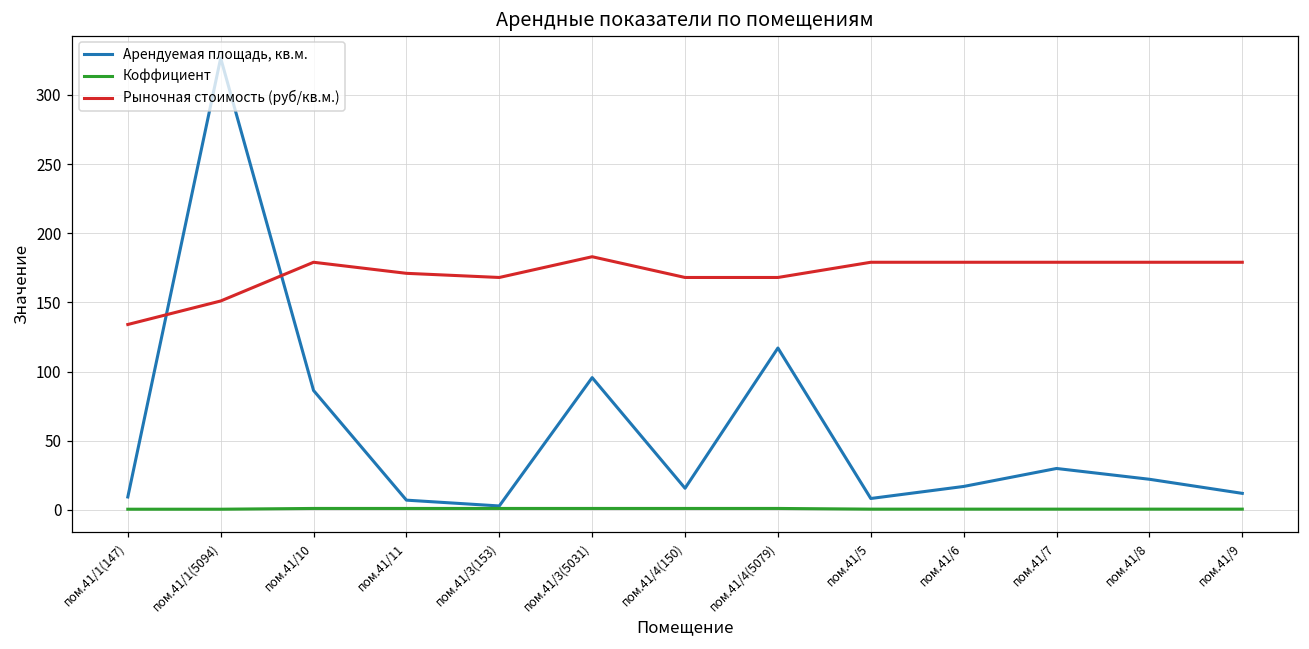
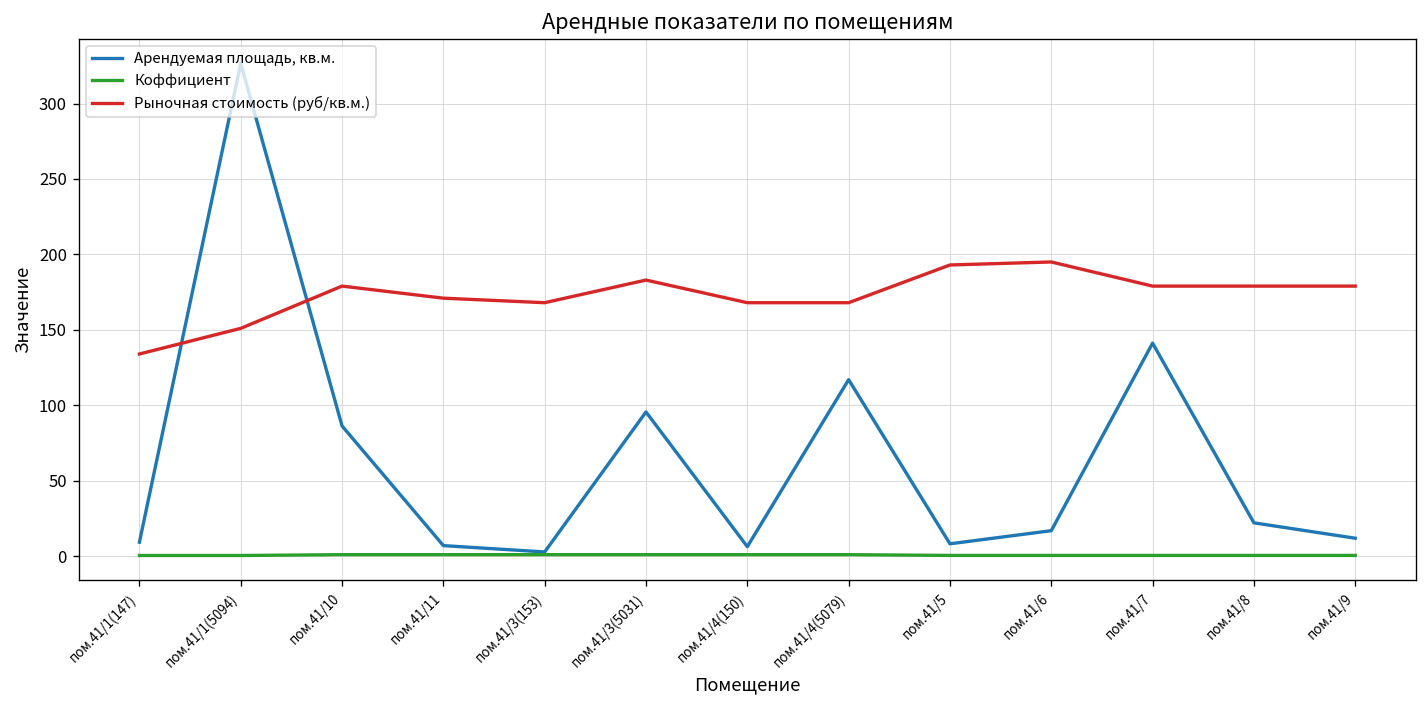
  {
    "Арендуемая площадь, кв.м.": {
      "пом.41/1(147)": 9,
      "пом.41/10": 86,
      "пом.41/11": 7,
      "пом.41/3(5031)": 96,
-     "пом.41/4(150)": 16,
+     "пом.41/4(150)": 6,
      "пом.41/4(5079)": 117,
      "пом.41/5": 8,
      "пом.41/6": 17,
-     "пом.41/7": 30,
+     "пом.41/7": 141,
      "пом.41/8": 22,
      "пом.41/9": 12
    },
    "Коффициент": {
      "пом.41/1(147)": 0,
      "пом.41/1(5094)": 0,
      "пом.41/10": 1,
      "пом.41/11": 1,
      "пом.41/3(5031)": 1,
      "пом.41/4(150)": 1,
      "пом.41/4(5079)": 1,
      "пом.41/5": 1,
      "пом.41/6": 1,
      "пом.41/7": 1,
      "пом.41/8": 1,
      "пом.41/9": 1
    },
    "Рыночная стоимость (руб/кв.м.)": {
      "пом.41/1(147)": 134,
      "пом.41/1(5094)": 151,
      "пом.41/10": 179,
      "пом.41/11": 171,
      "пом.41/3(153)": 168,
      "пом.41/3(5031)": 183,
      "пом.41/4(150)": 168,
      "пом.41/4(5079)": 168,
-     "пом.41/5": 179,
-     "пом.41/6": 179,
+     "пом.41/5": 193,
+     "пом.41/6": 195,
      "пом.41/7": 179,
      "пом.41/8": 179,
      "пом.41/9": 179
    }
  }
